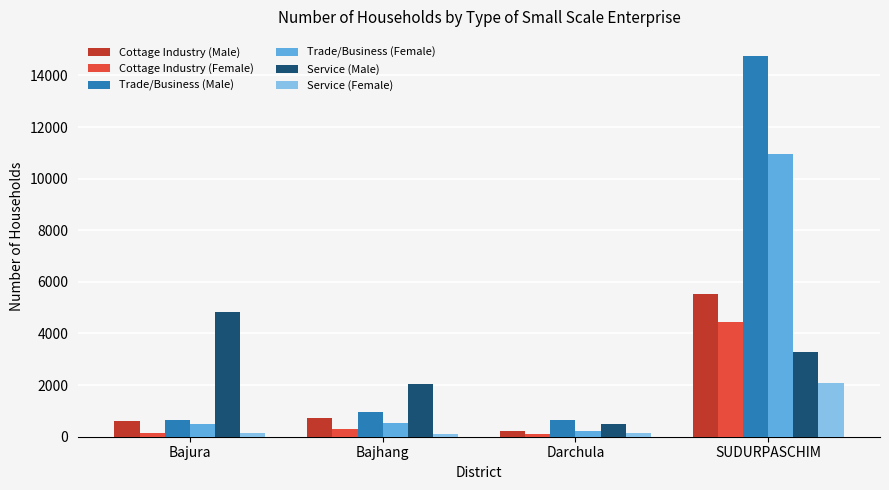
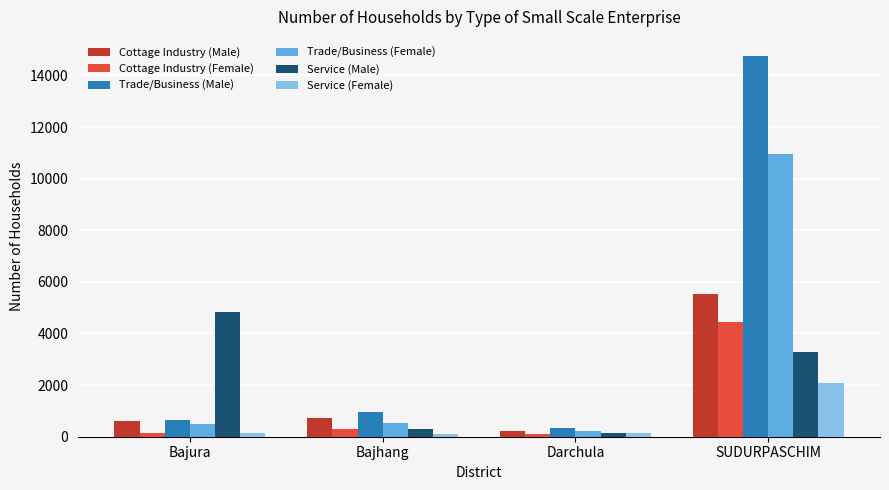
  {
    "Trade/Business (Male)": {
      "Bajura": 600,
      "Bajhang": 900,
-     "Darchula": 700,
+     "Darchula": 300,
      "SUDURPASCHIM": 14800
    },
    "Service (Male)": {
      "Bajura": 4800,
-     "Bajhang": 2100,
-     "Darchula": 500,
+     "Bajhang": 300,
+     "Darchula": 200,
      "SUDURPASCHIM": 3300
    }
  }
